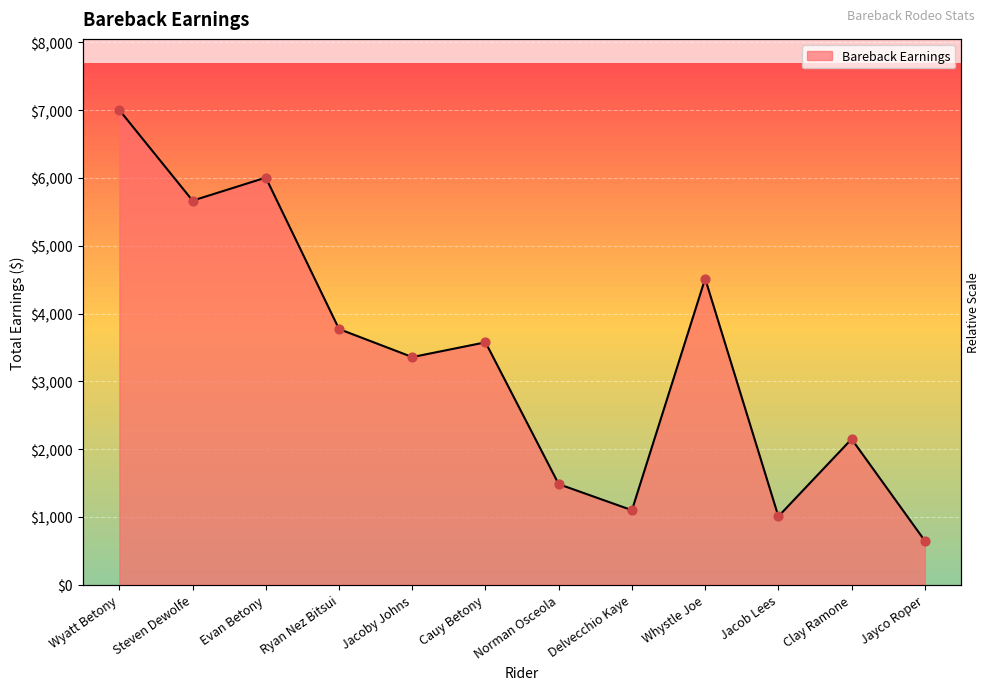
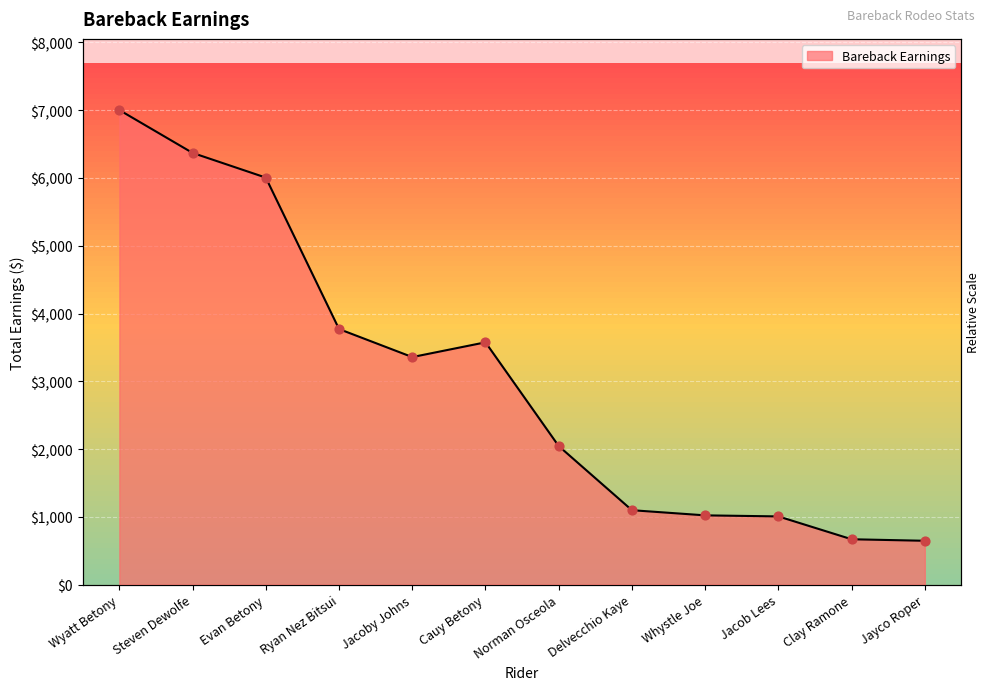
  {
    "Wyatt Betony": "$7,000",
-   "Steven Dewolfe": "$5,700",
+   "Steven Dewolfe": "$6,400",
    "Evan Betony": "$6,000",
    "Ryan Nez Bitsui": "$3,800",
    "Jacoby Johns": "$3,400",
    "Cauy Betony": "$3,600",
-   "Norman Osceola": "$1,500",
+   "Norman Osceola": "$2,000",
    "Delvecchio Kaye": "$1,100",
-   "Whystle Joe": "$4,500",
+   "Whystle Joe": "$1,000",
    "Jacob Lees": "$1,000",
-   "Clay Ramone": "$2,100",
+   "Clay Ramone": "$700",
    "Jayco Roper": "$600"
  }
